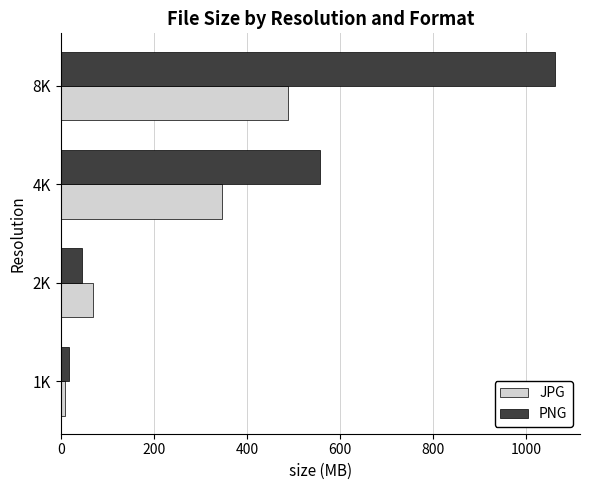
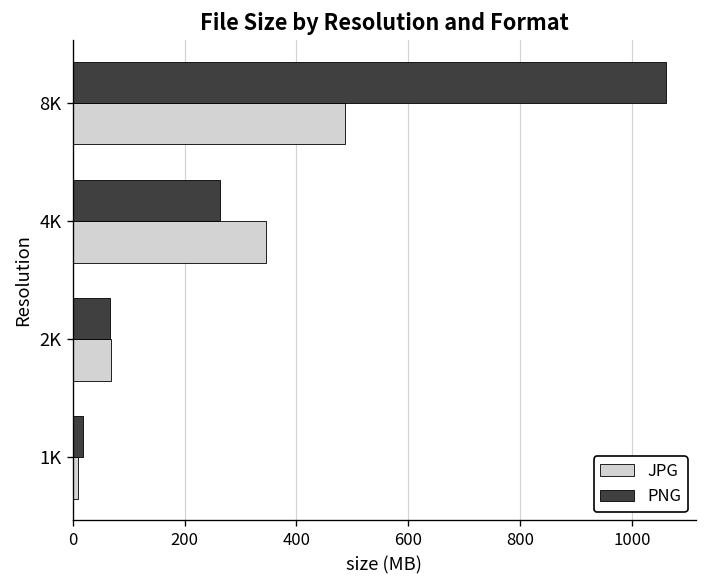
  {
    "JPG": {
      "8K": 490,
      "4K": 350,
      "2K": 70,
      "1K": 10
    },
    "PNG": {
      "8K": 1060,
-     "4K": 560,
-     "2K": 50,
+     "4K": 260,
+     "2K": 70,
      "1K": 20
    }
  }
